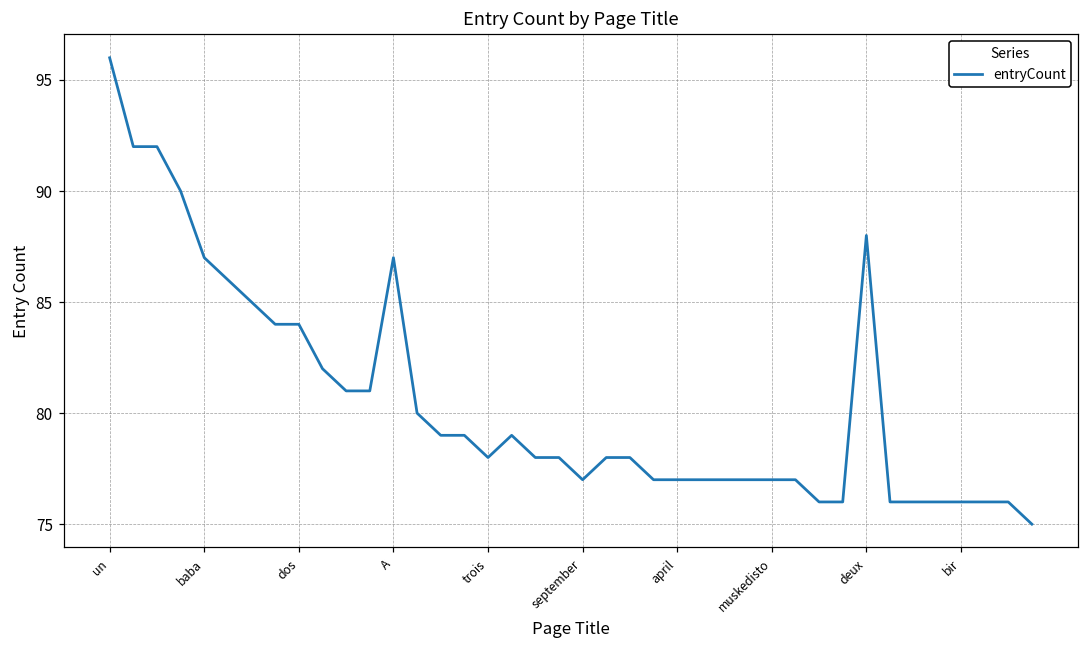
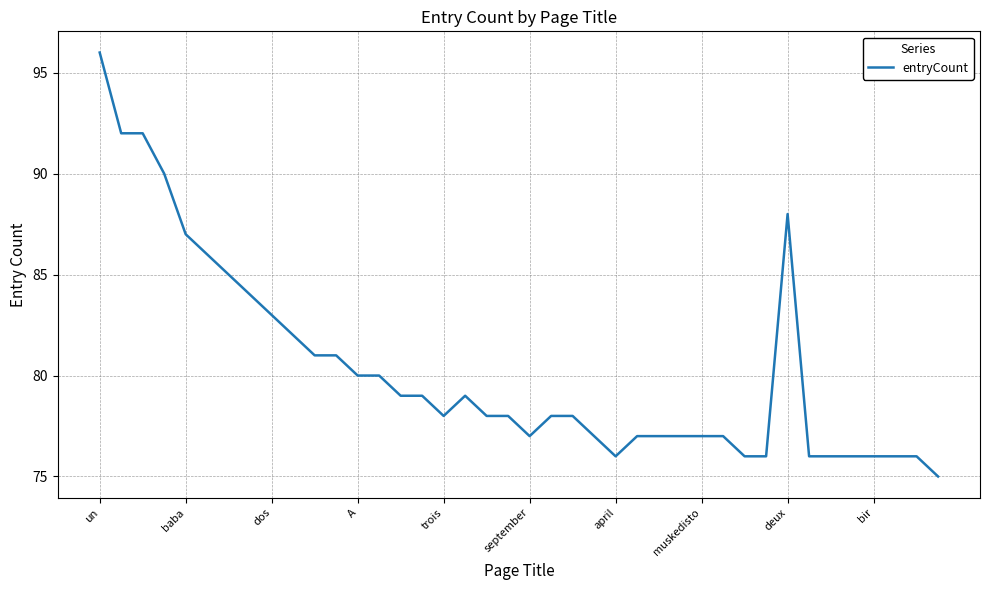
  {
    "un": 96,
    "baba": 87,
-   "dos": 84,
-   "A": 87,
+   "dos": 83,
+   "A": 80,
    "trois": 78,
    "september": 77,
-   "april": 77,
+   "april": 76,
    "muskedisto": 77,
    "deux": 88,
    "bir": 76
  }
